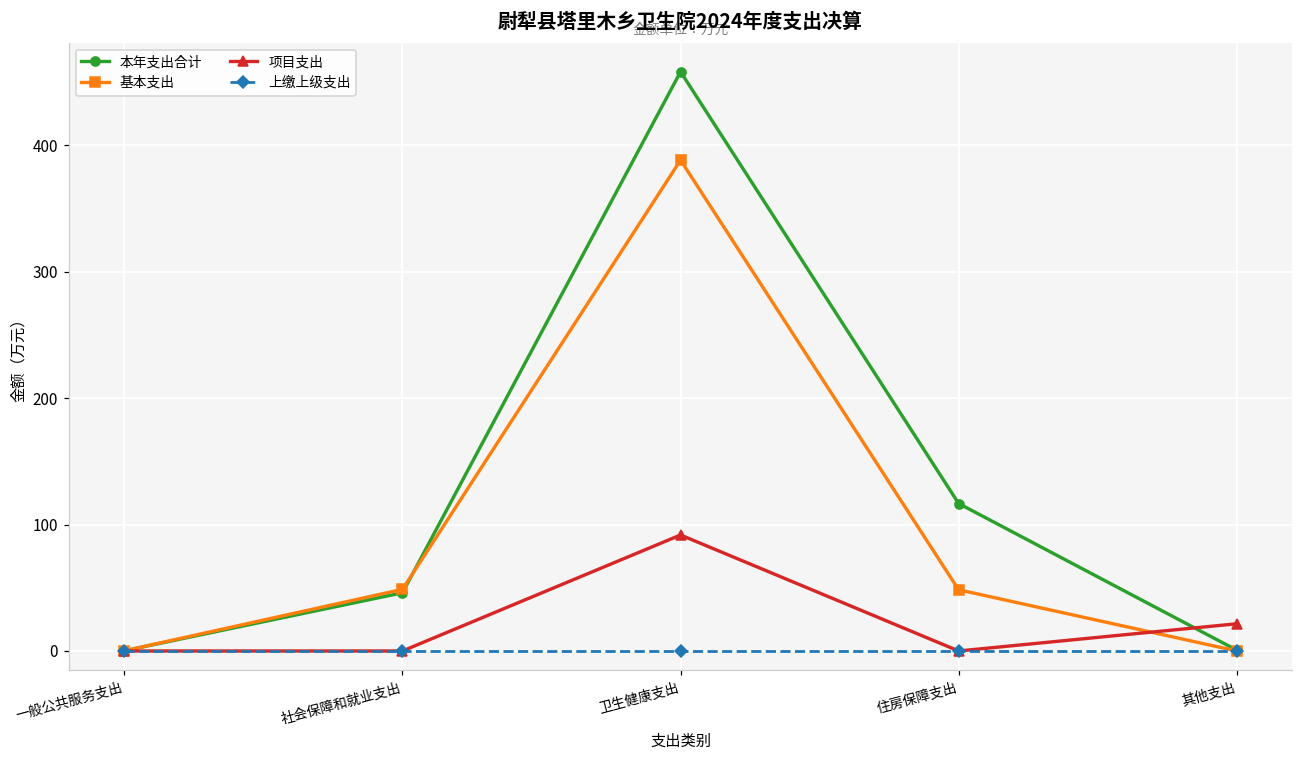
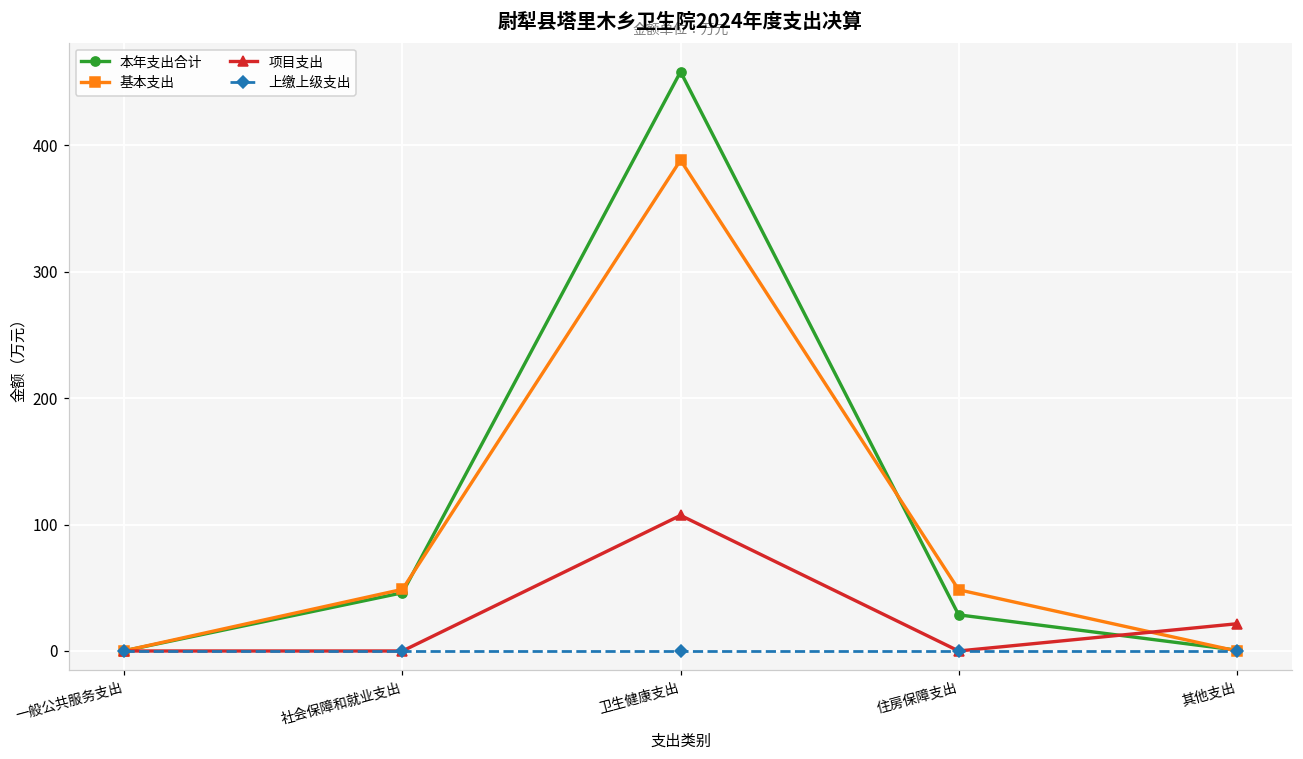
  {
    "本年支出合计": {
      "社会保障和就业支出": 46,
      "卫生健康支出": 458,
-     "住房保障支出": 117
+     "住房保障支出": 29
    },
    "基本支出": {
      "社会保障和就业支出": 49,
      "卫生健康支出": 388,
      "住房保障支出": 48
    },
    "项目支出": {
-     "卫生健康支出": 92,
+     "卫生健康支出": 107,
      "其他支出": 22
    },
    "上缴上级支出": {
      "卫生健康支出": 0
    }
  }
